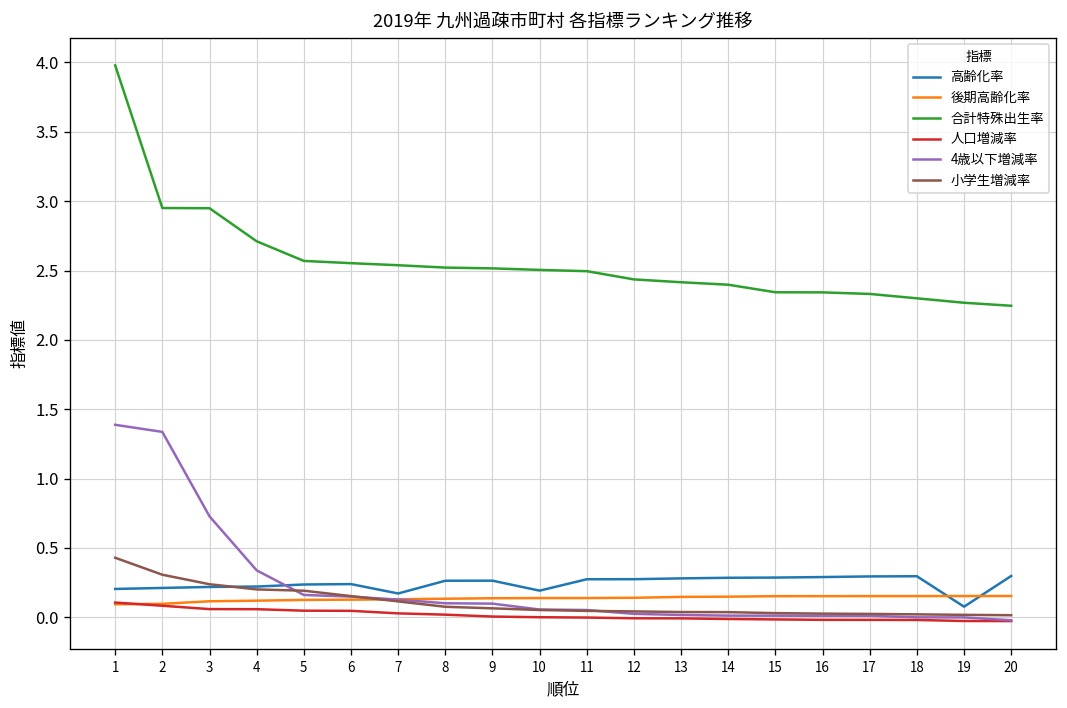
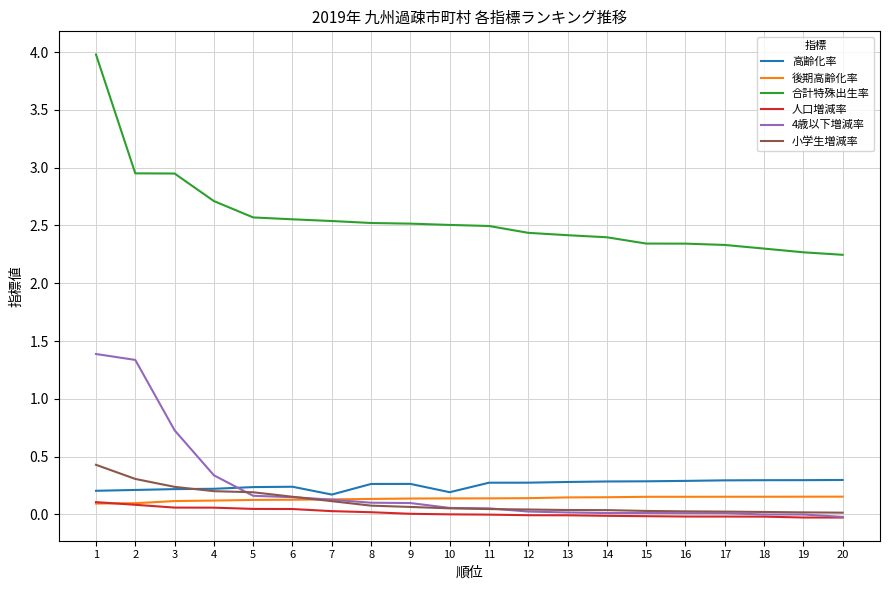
  {
    "高齢化率": {
      "1": 0.20,
      "2": 0.21,
      "5": 0.24,
      "6": 0.24,
      "7": 0.17,
      "8": 0.26,
      "9": 0.26,
      "10": 0.19,
      "11": 0.27,
      "12": 0.27,
      "13": 0.28,
      "14": 0.29,
      "15": 0.29,
      "16": 0.29,
      "17": 0.29,
      "18": 0.30,
-     "19": 0.08,
+     "19": 0.30,
      "20": 0.30
    },
    "後期高齢化率": {
      "3": 0.12,
      "4": 0.12,
      "5": 0.13,
      "8": 0.13,
      "9": 0.14,
      "10": 0.14,
      "11": 0.14,
      "12": 0.14,
      "13": 0.15,
      "14": 0.15,
      "15": 0.15,
      "16": 0.15,
      "17": 0.15,
      "18": 0.15,
      "19": 0.15,
      "20": 0.15
    },
    "合計特殊出生率": {
      "1": 3.98,
      "2": 2.95,
      "3": 2.95,
      "4": 2.71,
      "5": 2.57,
      "6": 2.55,
      "7": 2.54,
      "8": 2.52,
      "9": 2.52,
      "10": 2.50,
      "11": 2.50,
      "12": 2.44,
      "13": 2.42,
      "14": 2.40,
      "15": 2.34,
      "16": 2.34,
      "17": 2.33,
      "18": 2.30,
      "19": 2.27,
      "20": 2.25
    },
    "人口増減率": {
      "3": 0.06,
      "4": 0.06,
      "5": 0.05,
      "6": 0.05,
      "7": 0.03,
      "8": 0.02,
      "9": 0.01,
      "10": 0.00,
      "11": 0.00,
      "12": -0.01,
      "13": -0.01,
      "14": -0.01,
      "15": -0.02,
      "16": -0.02,
      "17": -0.02,
      "19": -0.03
    },
    "4歳以下増減率": {
      "1": 1.39,
      "2": 1.34,
      "3": 0.73,
      "4": 0.34,
      "5": 0.16,
      "8": 0.10,
      "9": 0.10,
      "14": 0.01
    },
    "小学生増減率": {
      "1": 0.43,
      "2": 0.31,
      "5": 0.19,
      "8": 0.08,
      "9": 0.06,
      "14": 0.04,
      "20": 0.02
    }
  }
